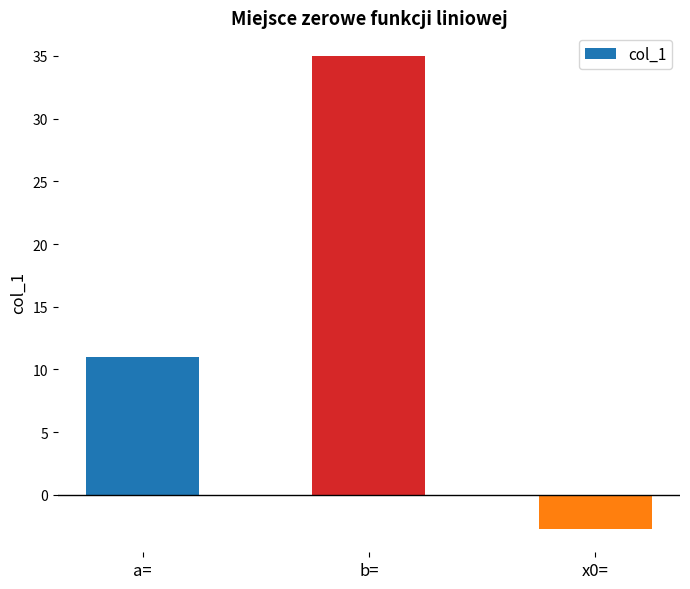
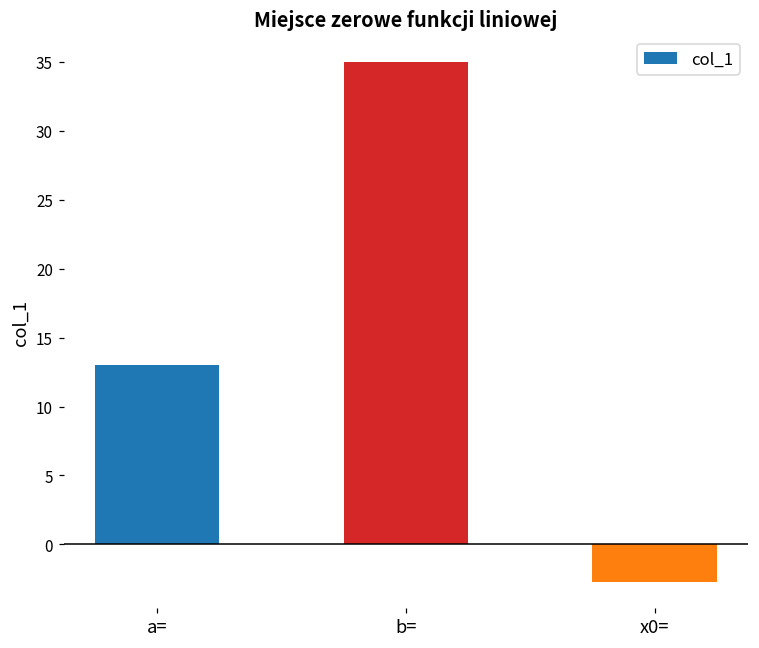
  {
-   "a=": 11,
+   "a=": 13,
    "b=": 35,
    "x0=": -2.7
  }
